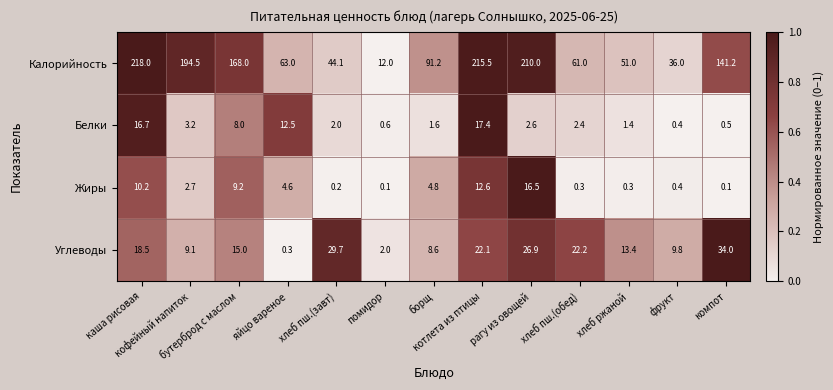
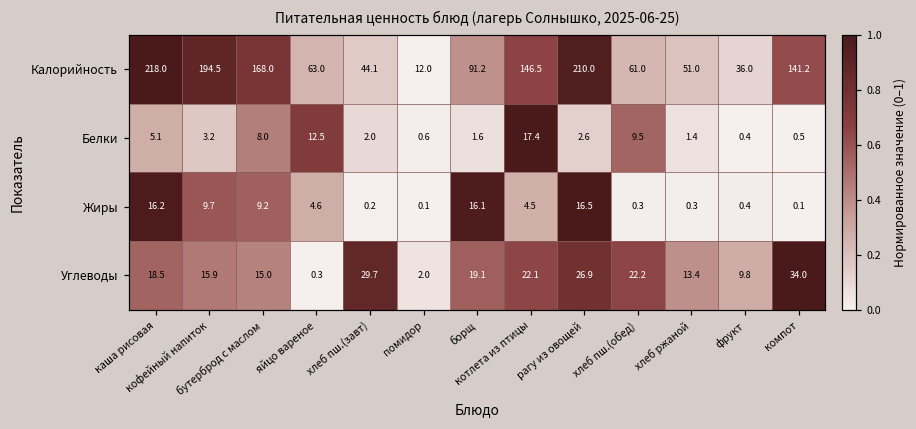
  {
    "Калорийность": {
      "каша рисовая": 218.0,
      "кофейный напиток": 194.5,
      "бутерброд с маслом": 168.0,
      "яйцо вареное": 63.0,
      "хлеб пш.(завт)": 44.1,
      "помидор": 12.0,
      "борщ": 91.2,
-     "котлета из птицы": 215.5,
+     "котлета из птицы": 146.5,
      "рагу из овощей": 210.0,
      "хлеб пш.(обед)": 61.0,
      "хлеб ржаной": 51.0,
      "фрукт": 36.0,
      "компот": 141.2
    },
    "Белки": {
-     "каша рисовая": 16.7,
+     "каша рисовая": 5.1,
      "кофейный напиток": 3.2,
      "бутерброд с маслом": 8.0,
      "яйцо вареное": 12.5,
      "хлеб пш.(завт)": 2.0,
      "помидор": 0.6,
      "борщ": 1.6,
      "котлета из птицы": 17.4,
      "рагу из овощей": 2.6,
-     "хлеб пш.(обед)": 2.4,
+     "хлеб пш.(обед)": 9.5,
      "хлеб ржаной": 1.4,
      "фрукт": 0.4,
      "компот": 0.5
    },
    "Жиры": {
-     "каша рисовая": 10.2,
-     "кофейный напиток": 2.7,
+     "каша рисовая": 16.2,
+     "кофейный напиток": 9.7,
      "бутерброд с маслом": 9.2,
      "яйцо вареное": 4.6,
      "хлеб пш.(завт)": 0.2,
      "помидор": 0.1,
-     "борщ": 4.8,
-     "котлета из птицы": 12.6,
+     "борщ": 16.1,
+     "котлета из птицы": 4.5,
      "рагу из овощей": 16.5,
      "хлеб пш.(обед)": 0.3,
      "хлеб ржаной": 0.3,
      "фрукт": 0.4,
      "компот": 0.1
    },
    "Углеводы": {
      "каша рисовая": 18.5,
-     "кофейный напиток": 9.1,
+     "кофейный напиток": 15.9,
      "бутерброд с маслом": 15.0,
      "яйцо вареное": 0.3,
      "хлеб пш.(завт)": 29.7,
      "помидор": 2.0,
-     "борщ": 8.6,
+     "борщ": 19.1,
      "котлета из птицы": 22.1,
      "рагу из овощей": 26.9,
      "хлеб пш.(обед)": 22.2,
      "хлеб ржаной": 13.4,
      "фрукт": 9.8,
      "компот": 34.0
    }
  }
